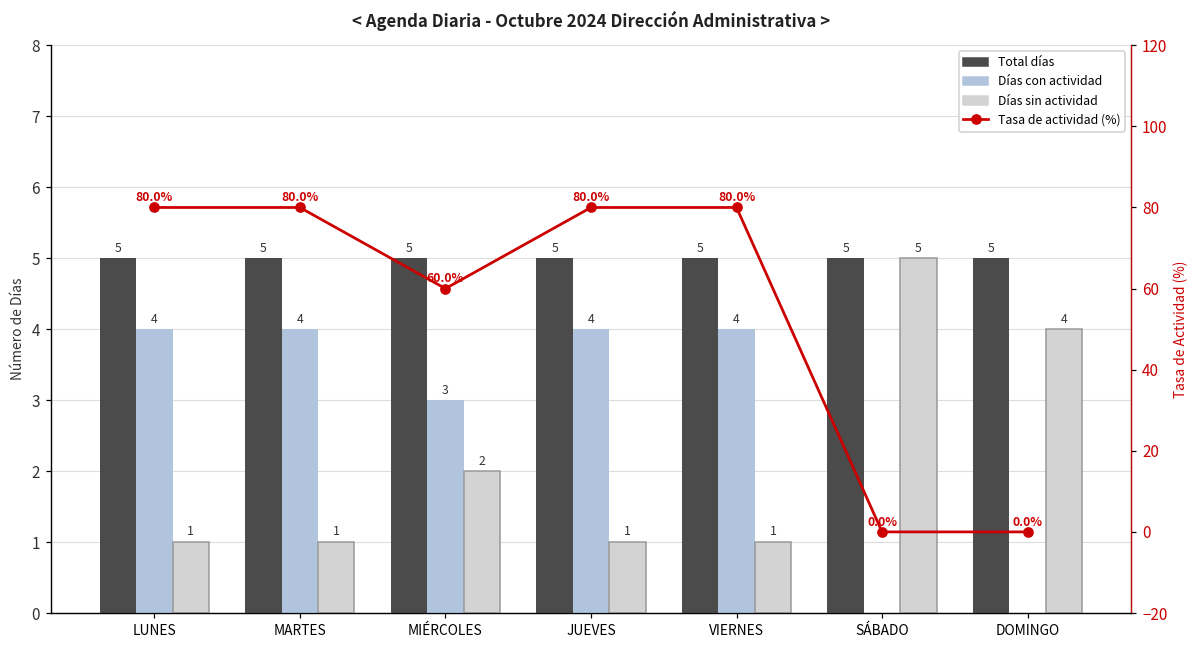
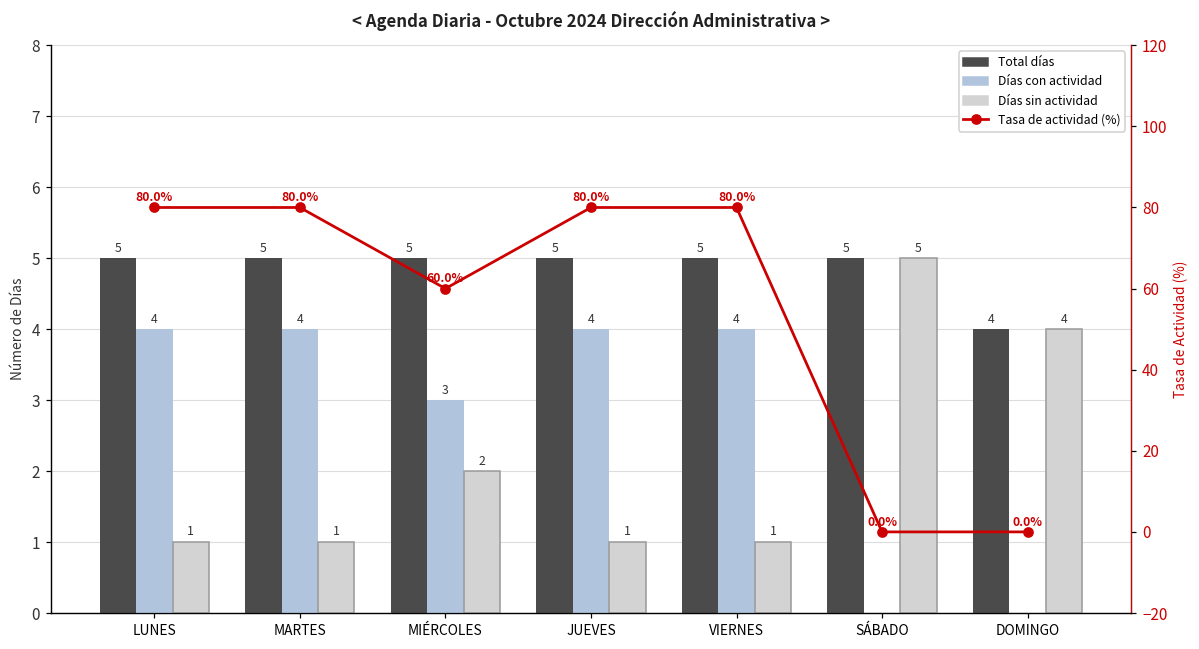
  {
    "Total días": {
      "LUNES": "5",
      "MARTES": "5",
      "MIÉRCOLES": "5",
      "JUEVES": "5",
      "VIERNES": "5",
      "SÁBADO": "5",
-     "DOMINGO": "5"
+     "DOMINGO": "4"
    },
    "Tasa de actividad (%)": {
      "LUNES": "80.0%",
      "MARTES": "80.0%",
      "MIÉRCOLES": "60.0%",
      "JUEVES": "80.0%",
      "VIERNES": "80.0%",
      "SÁBADO": "0.0%",
      "DOMINGO": "0.0%"
    }
  }
